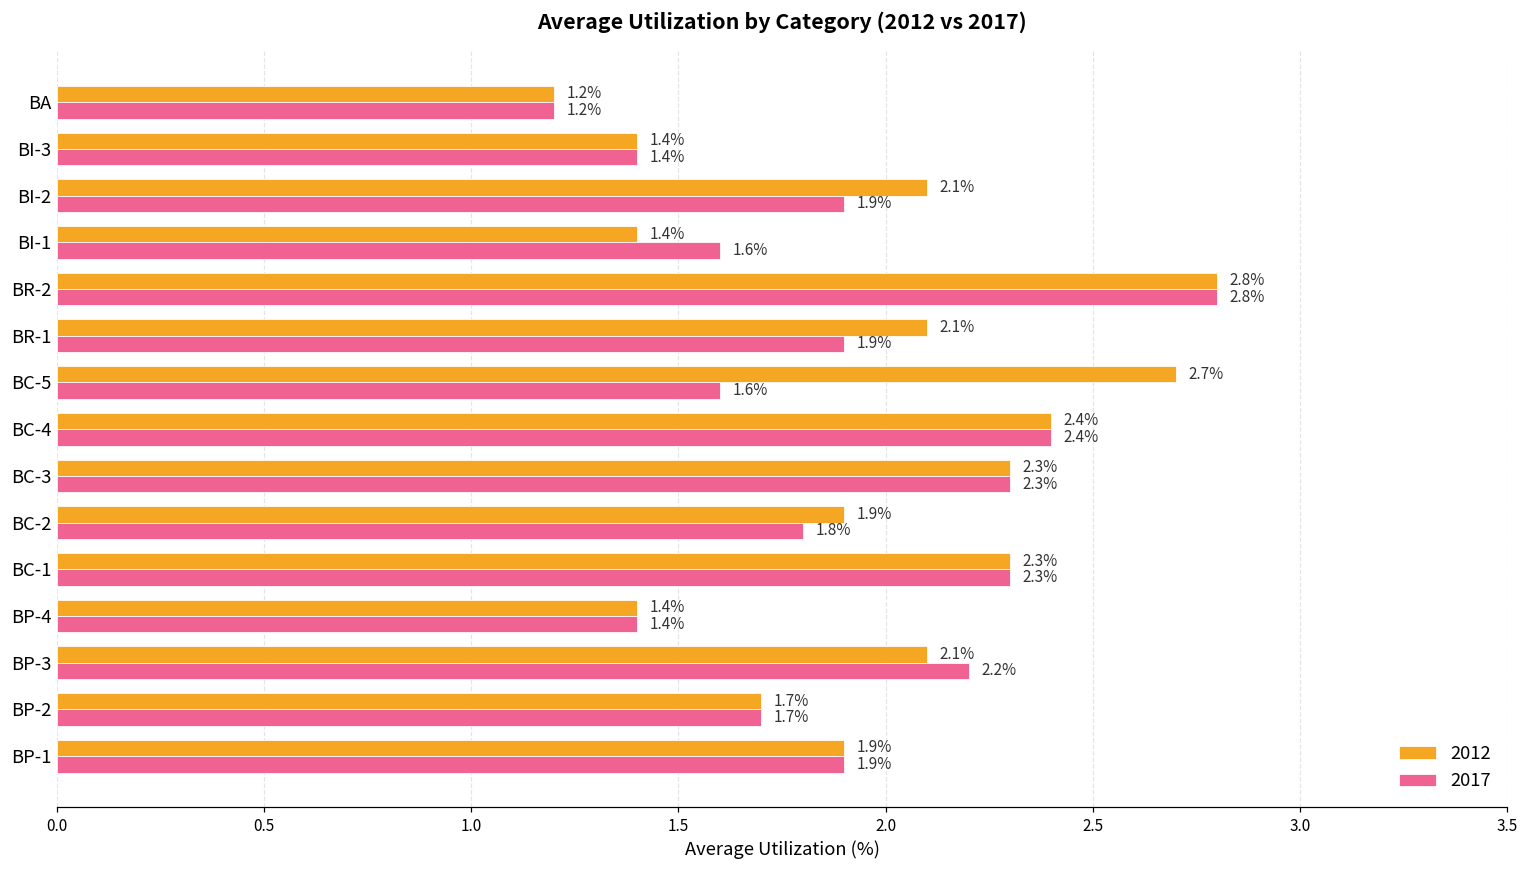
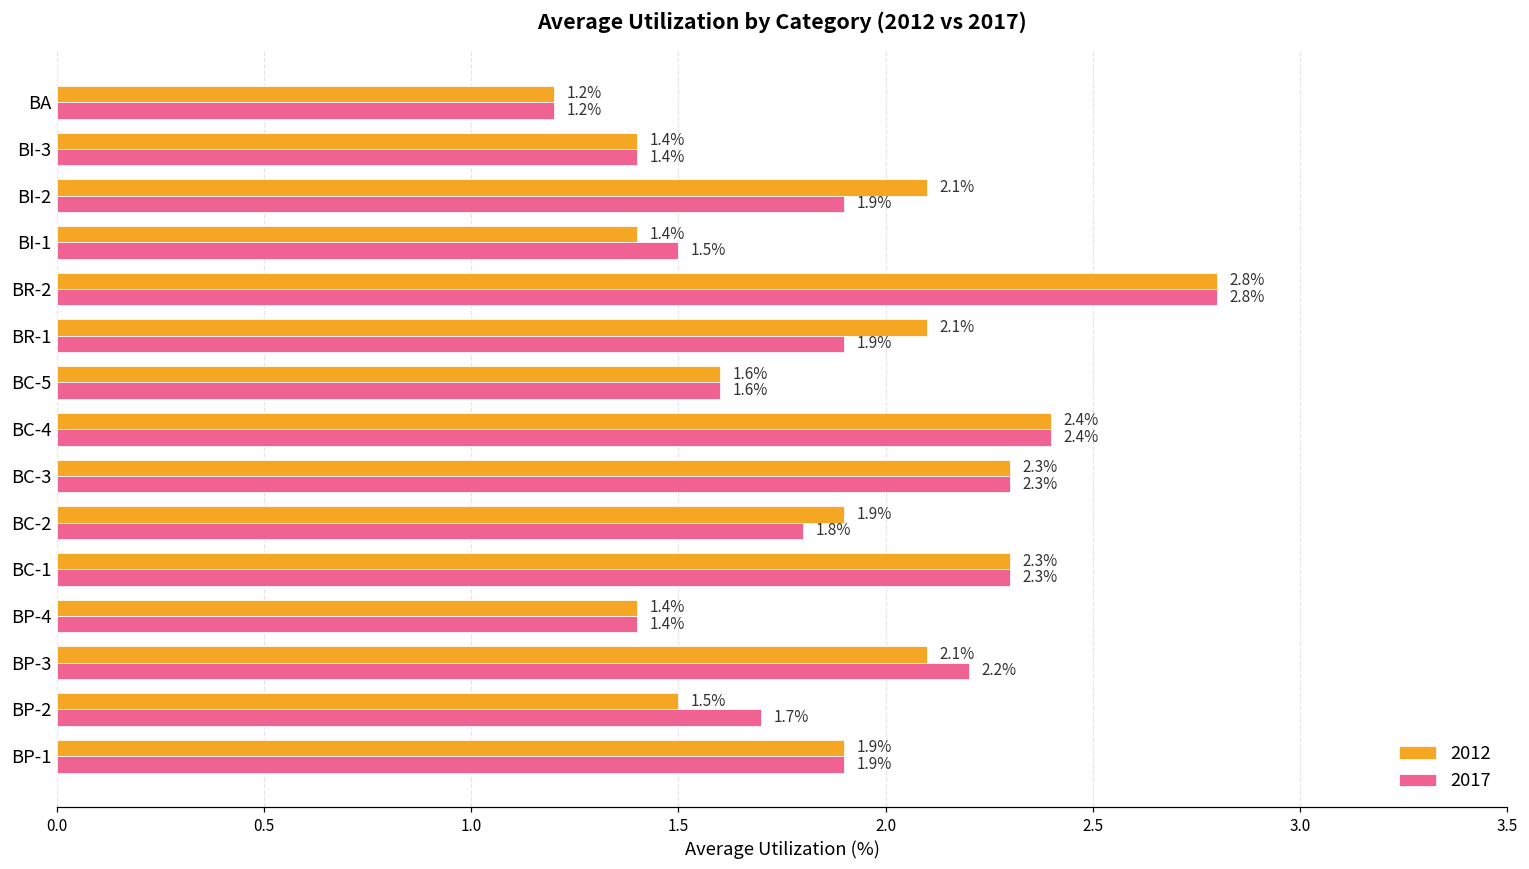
  {
    "2012": {
      "BA": "1.2%",
      "BI-3": "1.4%",
      "BI-2": "2.1%",
      "BI-1": "1.4%",
      "BR-2": "2.8%",
      "BR-1": "2.1%",
-     "BC-5": "2.7%",
+     "BC-5": "1.6%",
      "BC-4": "2.4%",
      "BC-3": "2.3%",
      "BC-2": "1.9%",
      "BC-1": "2.3%",
      "BP-4": "1.4%",
      "BP-3": "2.1%",
-     "BP-2": "1.7%",
+     "BP-2": "1.5%",
      "BP-1": "1.9%"
    },
    "2017": {
      "BA": "1.2%",
      "BI-3": "1.4%",
      "BI-2": "1.9%",
-     "BI-1": "1.6%",
+     "BI-1": "1.5%",
      "BR-2": "2.8%",
      "BR-1": "1.9%",
      "BC-5": "1.6%",
      "BC-4": "2.4%",
      "BC-3": "2.3%",
      "BC-2": "1.8%",
      "BC-1": "2.3%",
      "BP-4": "1.4%",
      "BP-3": "2.2%",
      "BP-2": "1.7%",
      "BP-1": "1.9%"
    }
  }
